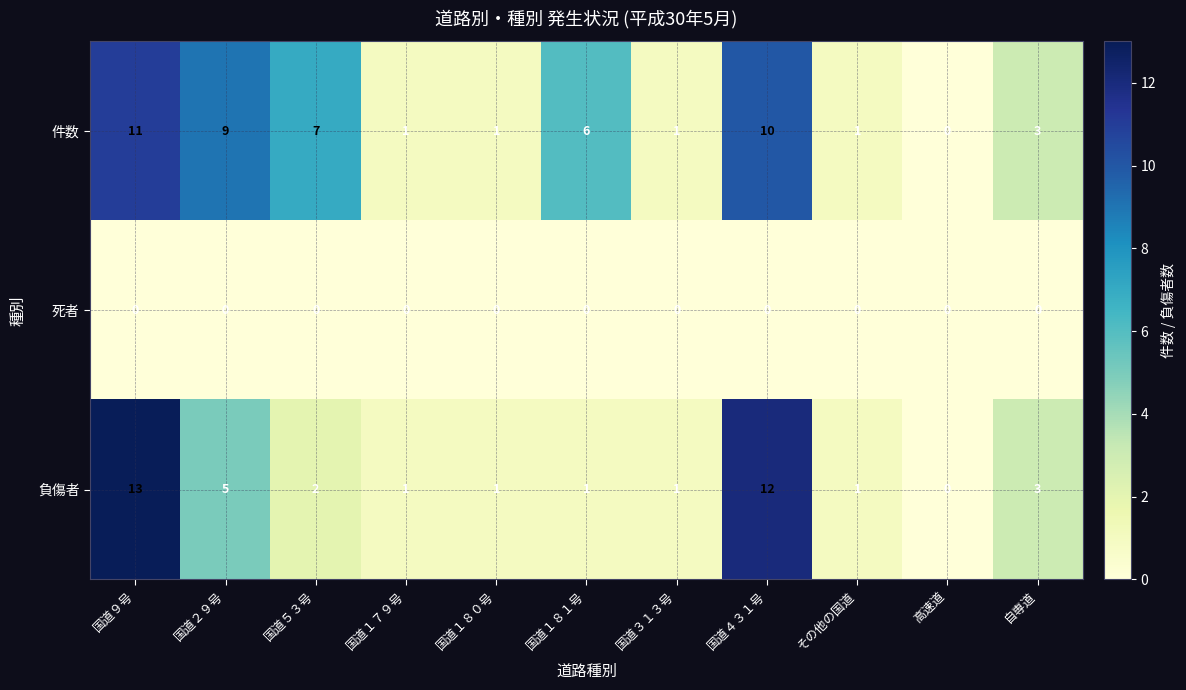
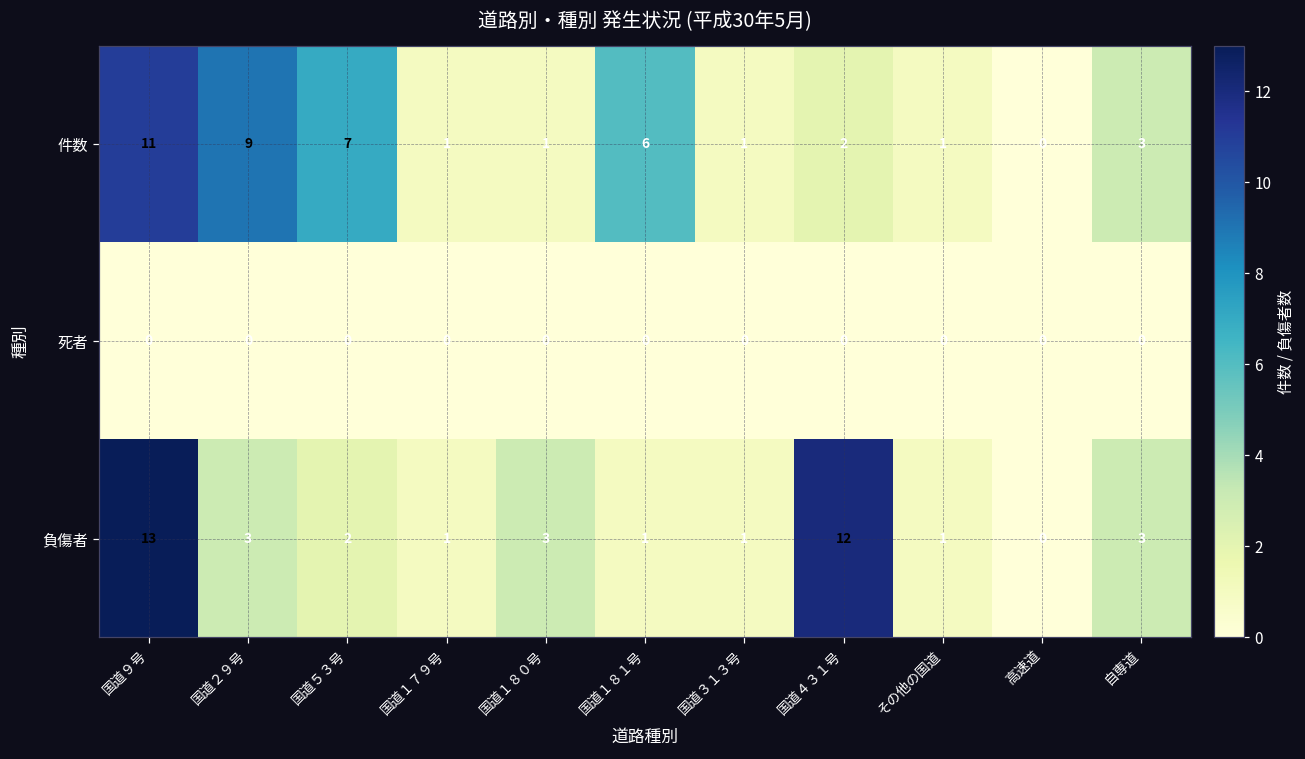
  {
    "件数": {
      "国道９号": 11,
      "国道２９号": 9,
      "国道５３号": 7,
      "国道１７９号": 1,
      "国道１８０号": 1,
      "国道１８１号": 6,
      "国道３１３号": 1,
-     "国道４３１号": 10,
+     "国道４３１号": 2,
      "その他の国道": 1,
      "自専道": 3
    },
    "負傷者": {
      "国道９号": 13,
-     "国道２９号": 5,
+     "国道２９号": 3,
      "国道５３号": 2,
      "国道１７９号": 1,
-     "国道１８０号": 1,
+     "国道１８０号": 3,
      "国道１８１号": 1,
      "国道３１３号": 1,
      "国道４３１号": 12,
      "その他の国道": 1,
      "自専道": 3
    }
  }
